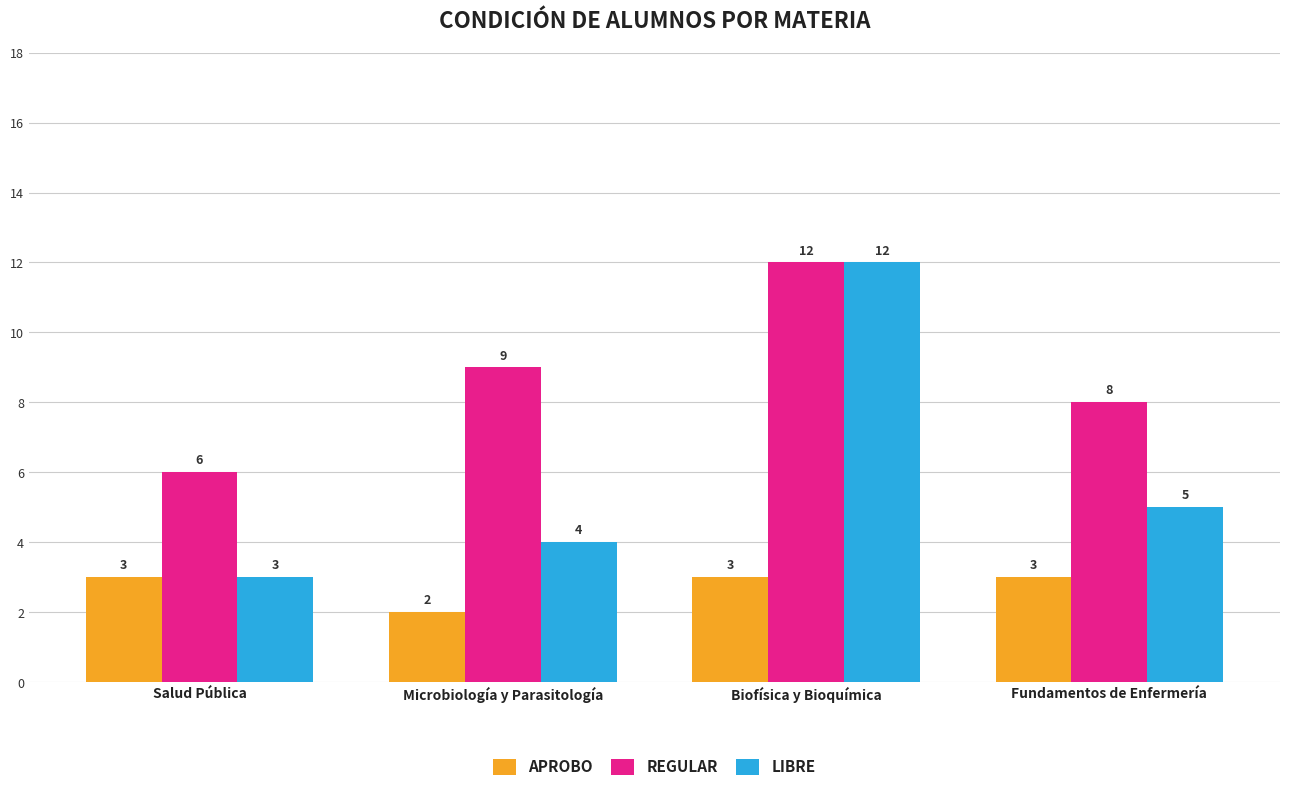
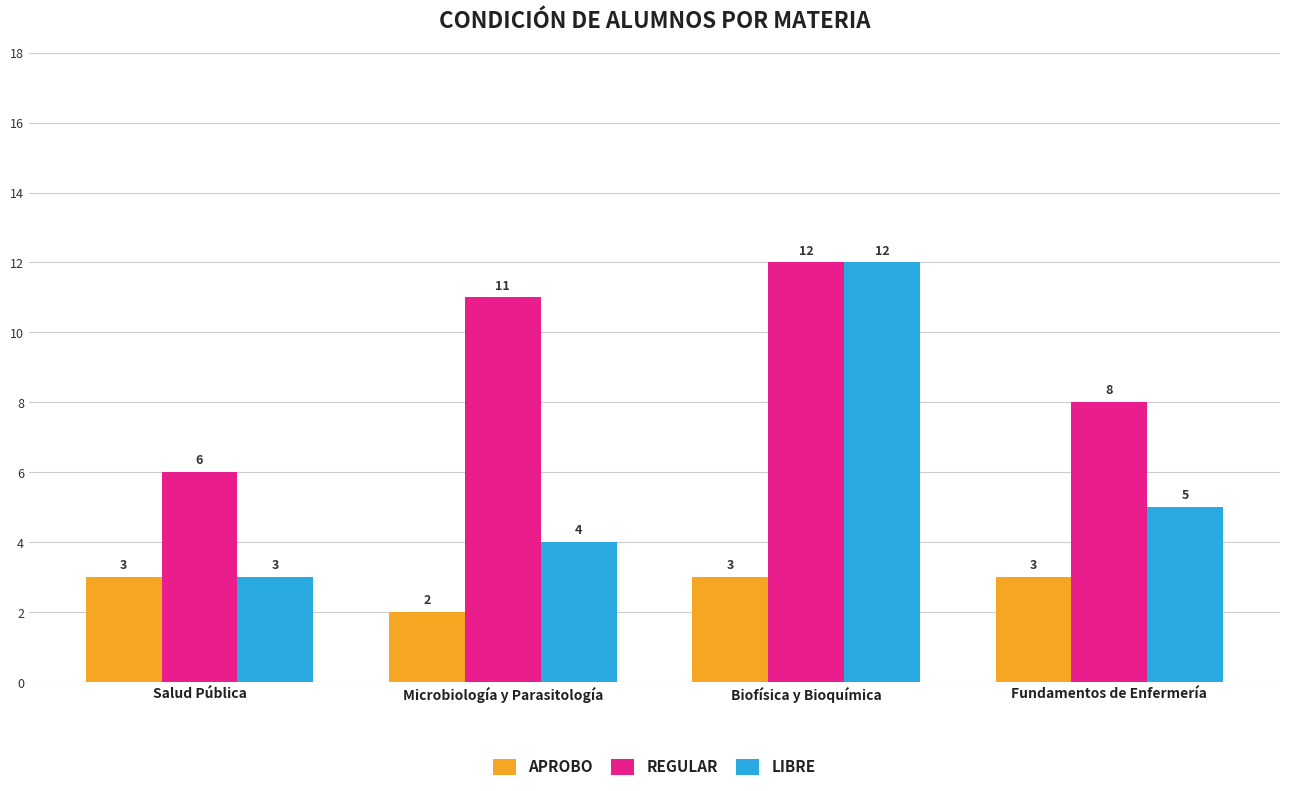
  {
    "APROBO": {
      "Salud Pública": 3,
      "Microbiología y Parasitología": 2,
      "Biofísica y Bioquímica": 3,
      "Fundamentos de Enfermería": 3
    },
    "REGULAR": {
      "Salud Pública": 6,
-     "Microbiología y Parasitología": 9,
+     "Microbiología y Parasitología": 11,
      "Biofísica y Bioquímica": 12,
      "Fundamentos de Enfermería": 8
    },
    "LIBRE": {
      "Salud Pública": 3,
      "Microbiología y Parasitología": 4,
      "Biofísica y Bioquímica": 12,
      "Fundamentos de Enfermería": 5
    }
  }
